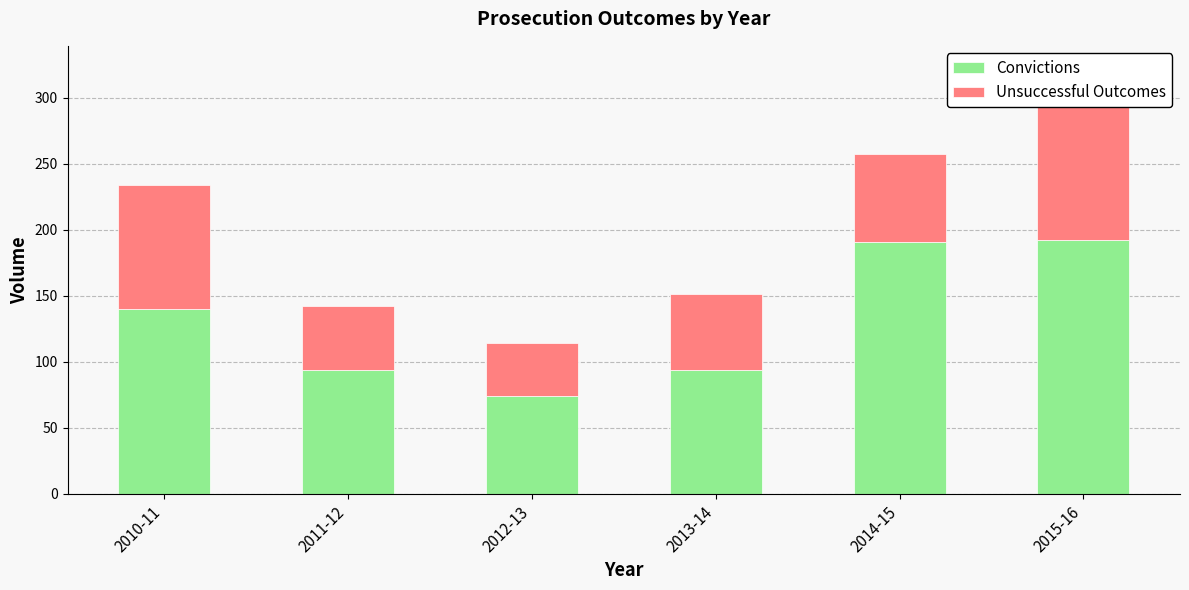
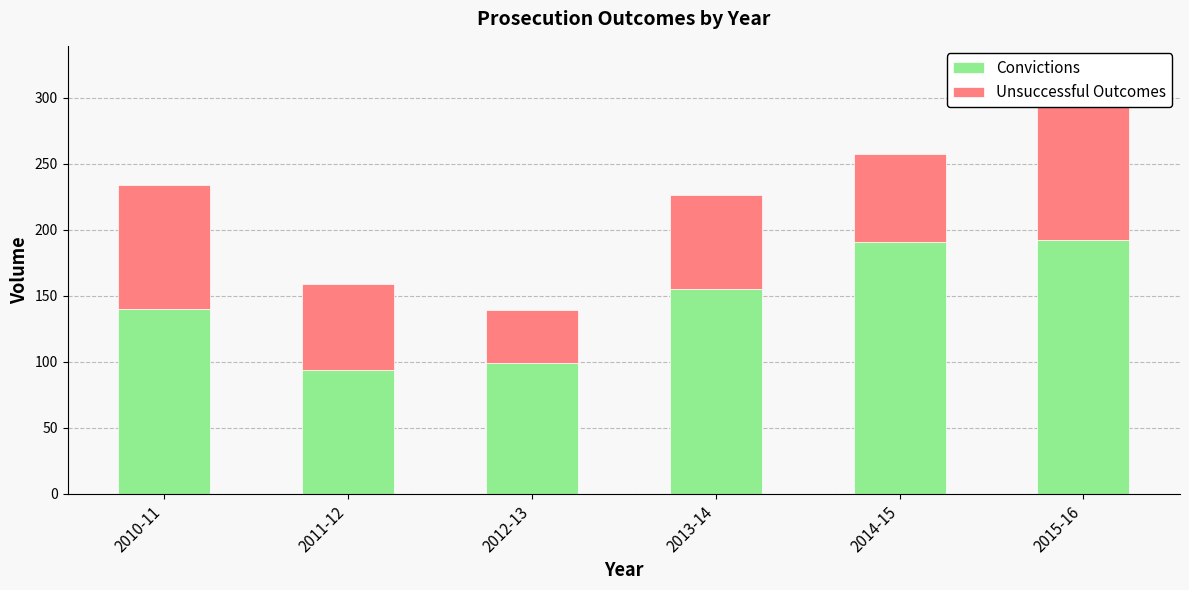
  {
    "Convictions": {
      "2010-11": 140,
      "2011-12": 94,
-     "2012-13": 74,
-     "2013-14": 94,
+     "2012-13": 99,
+     "2013-14": 155,
      "2014-15": 191,
      "2015-16": 192
    },
    "Unsuccessful Outcomes": {
      "2010-11": 94,
-     "2011-12": 48,
+     "2011-12": 65,
      "2012-13": 40,
-     "2013-14": 57,
+     "2013-14": 71,
      "2014-15": 66
    }
  }
